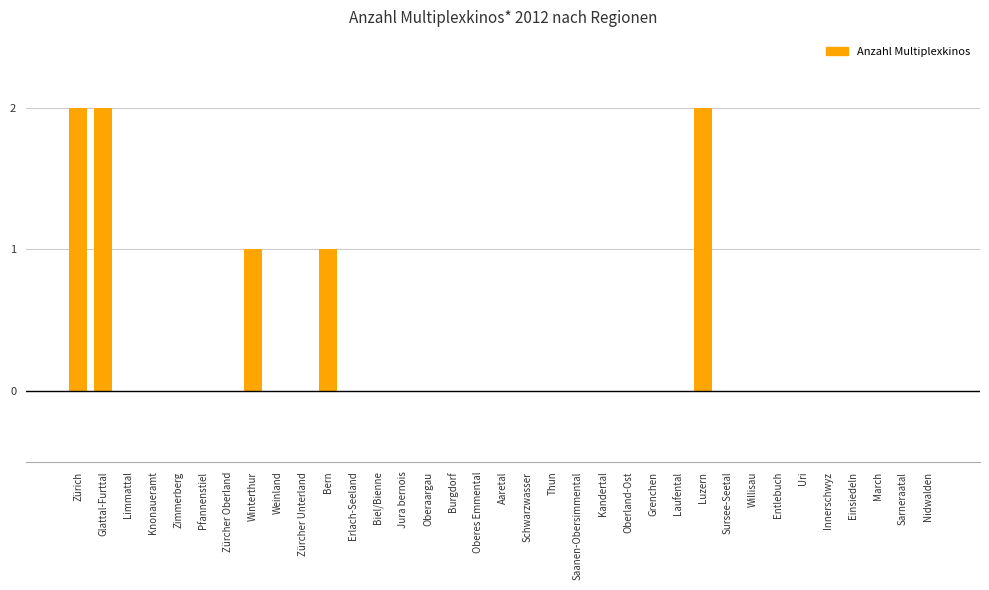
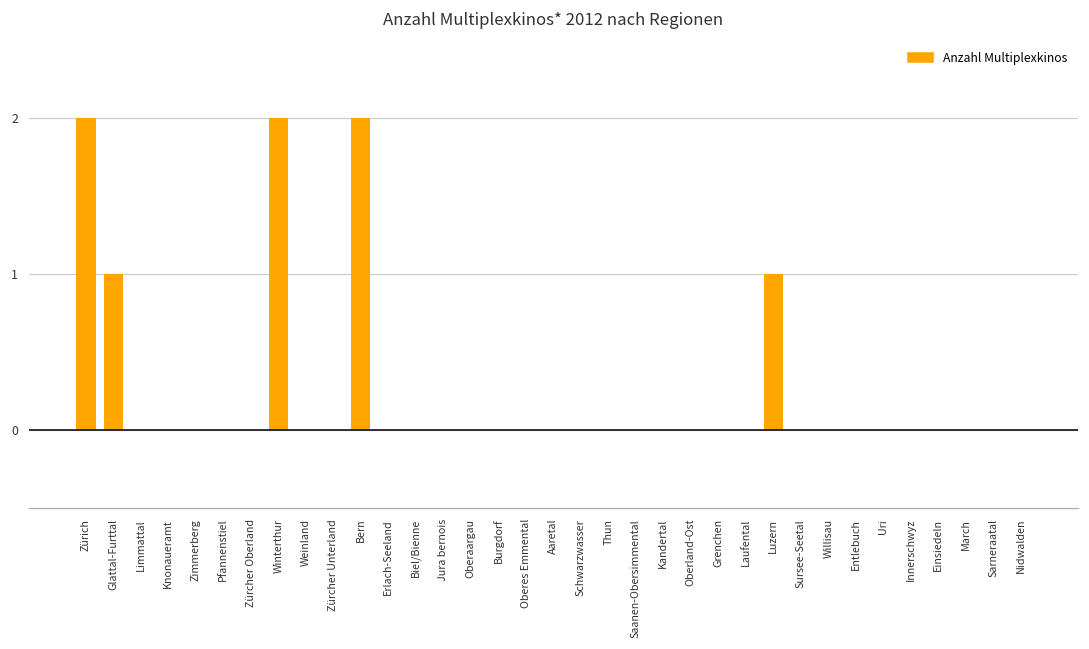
  {
    "Zürich": 2,
-   "Glattal-Furttal": 2,
+   "Glattal-Furttal": 1,
    "Limmattal": 0,
    "Knonaueramt": 0,
    "Zimmerberg": 0,
    "Pfannenstiel": 0,
    "Zürcher Oberland": 0,
-   "Winterthur": 1,
+   "Winterthur": 2,
    "Weinland": 0,
    "Zürcher Unterland": 0,
-   "Bern": 1,
+   "Bern": 2,
    "Erlach-Seeland": 0,
    "Biel/Bienne": 0,
    "Jura bernois": 0,
    "Oberaargau": 0,
    "Burgdorf": 0,
    "Oberes Emmental": 0,
    "Aaretal": 0,
    "Schwarzwasser": 0,
    "Thun": 0,
    "Saanen-Obersimmental": 0,
    "Kandertal": 0,
    "Oberland-Ost": 0,
    "Grenchen": 0,
    "Laufental": 0,
-   "Luzern": 2,
+   "Luzern": 1,
    "Sursee-Seetal": 0,
    "Willisau": 0,
    "Entlebuch": 0,
    "Uri": 0,
    "Innerschwyz": 0,
    "Einsiedeln": 0,
    "March": 0,
    "Sarneraatal": 0,
    "Nidwalden": 0
  }
